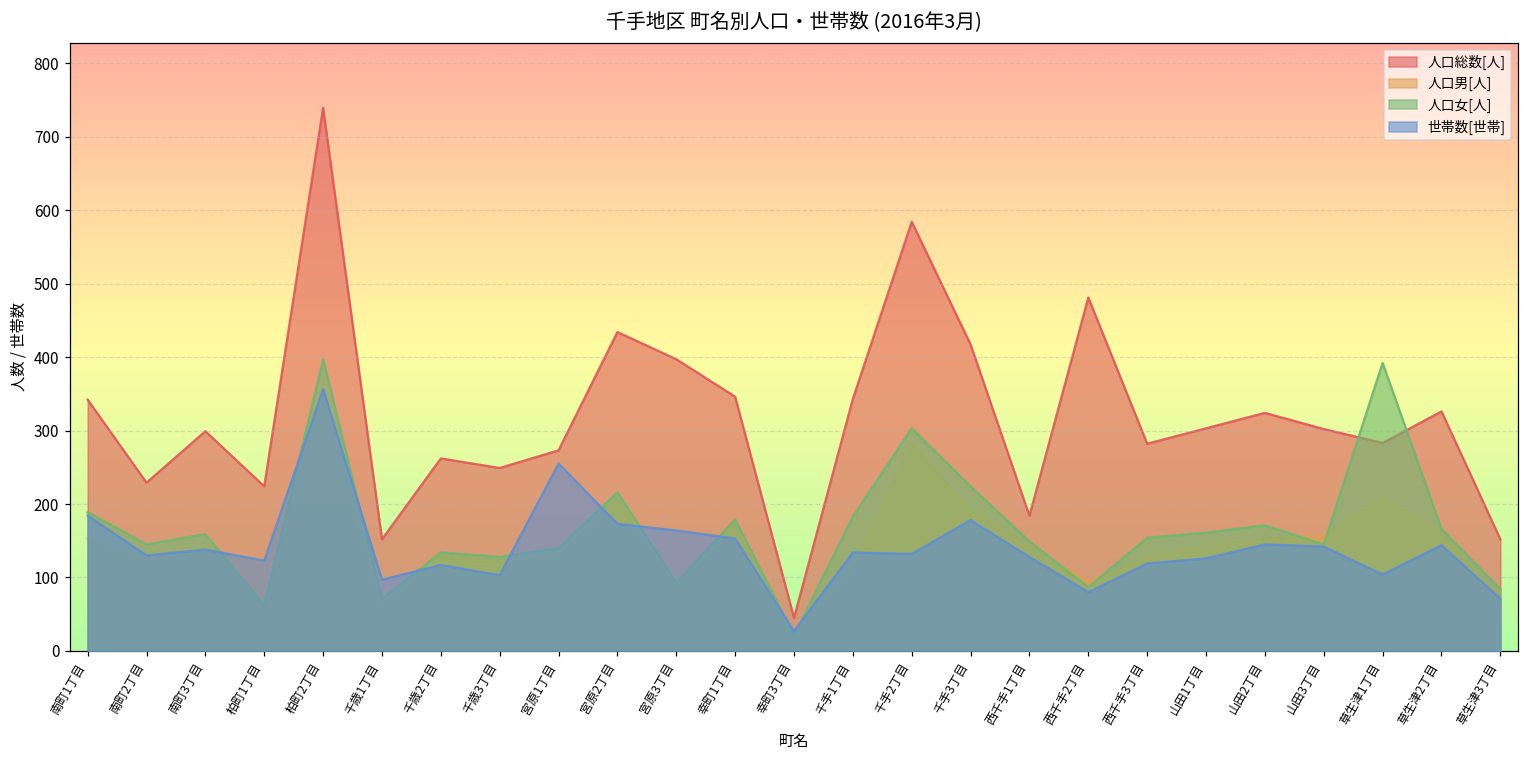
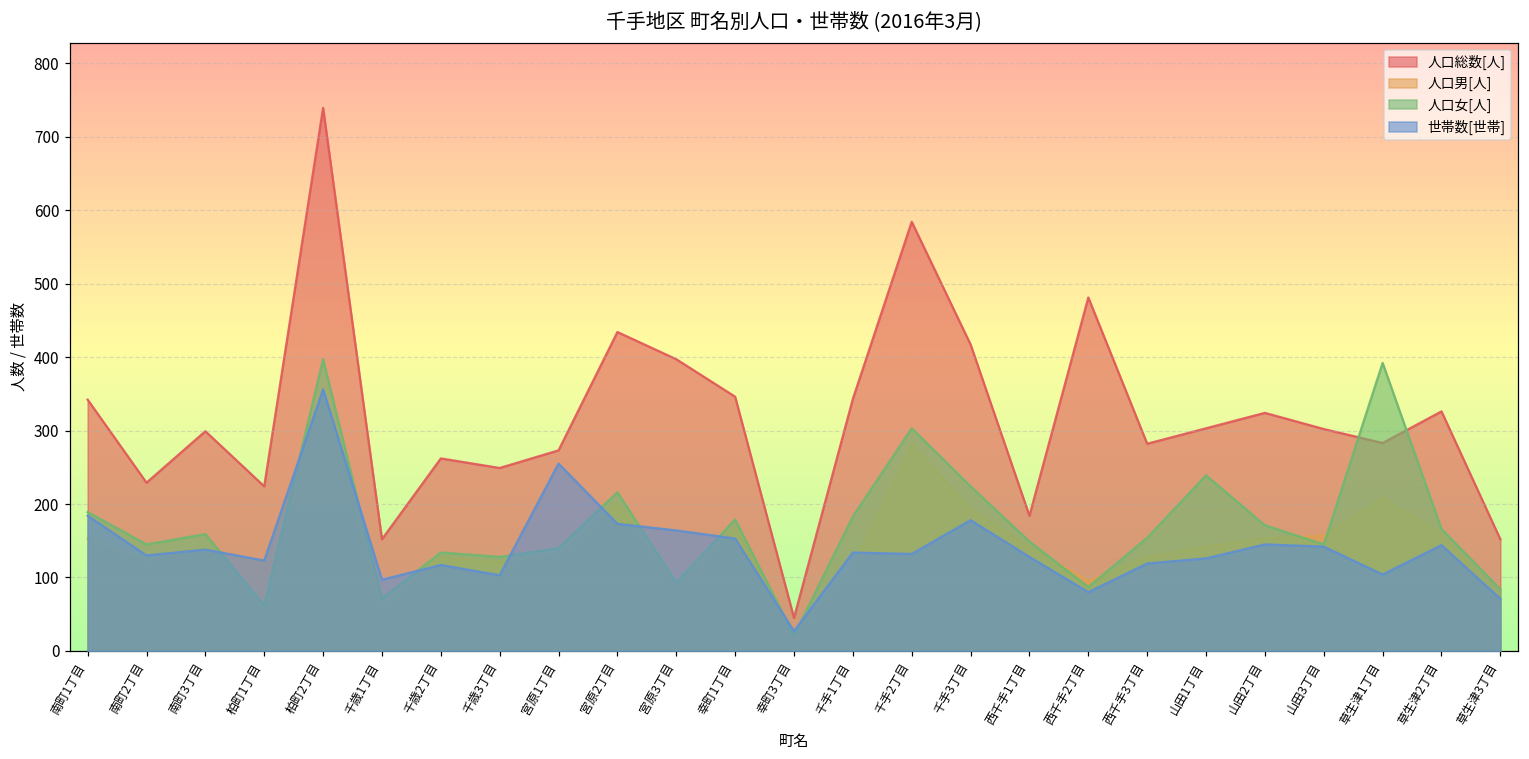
  {
    "人口総数[人]": {
      "南町1丁目": 340,
      "南町2丁目": 230,
      "南町3丁目": 300,
      "柏町1丁目": 220,
      "柏町2丁目": 740,
      "千歳1丁目": 150,
      "千歳2丁目": 260,
      "千歳3丁目": 250,
      "宮原1丁目": 270,
      "宮原2丁目": 430,
      "宮原3丁目": 400,
      "幸町1丁目": 350,
      "幸町3丁目": 50,
      "千手1丁目": 340,
      "千手2丁目": 580,
      "千手3丁目": 420,
      "西千手1丁目": 180,
      "西千手2丁目": 480,
      "西千手3丁目": 280,
      "山田1丁目": 300,
      "山田2丁目": 320,
      "山田3丁目": 300,
      "草生津1丁目": 280,
      "草生津2丁目": 330,
      "草生津3丁目": 150
    },
    "人口男[人]": {
      "南町1丁目": 150,
      "南町2丁目": 120,
      "柏町1丁目": 120,
      "柏町2丁目": 340,
      "千歳1丁目": 60,
      "千歳2丁目": 130,
      "千歳3丁目": 120,
      "宮原1丁目": 130,
      "宮原2丁目": 200,
      "幸町1丁目": 170,
      "千手1丁目": 110,
      "千手2丁目": 280,
      "千手3丁目": 190,
      "西千手1丁目": 140,
      "西千手2丁目": 100,
      "西千手3丁目": 130,
      "山田1丁目": 140,
      "山田2丁目": 150,
      "山田3丁目": 160,
      "草生津1丁目": 210,
      "草生津2丁目": 160
    },
    "人口女[人]": {
      "南町1丁目": 190,
      "南町2丁目": 150,
      "南町3丁目": 160,
      "柏町1丁目": 60,
      "柏町2丁目": 400,
      "千歳1丁目": 70,
      "千歳2丁目": 130,
      "千歳3丁目": 130,
      "宮原1丁目": 140,
      "宮原2丁目": 220,
      "幸町1丁目": 180,
      "千手1丁目": 180,
      "千手2丁目": 300,
      "千手3丁目": 220,
      "西千手1丁目": 150,
      "西千手2丁目": 90,
      "西千手3丁目": 150,
-     "山田1丁目": 160,
+     "山田1丁目": 240,
      "山田2丁目": 170,
      "草生津1丁目": 390,
      "草生津2丁目": 170,
      "草生津3丁目": 80
    },
    "世帯数[世帯]": {
      "南町1丁目": 180,
      "南町2丁目": 130,
      "柏町1丁目": 120,
      "柏町2丁目": 360,
      "千歳1丁目": 100,
      "千歳2丁目": 120,
      "千歳3丁目": 100,
      "宮原1丁目": 260,
      "宮原2丁目": 170,
      "宮原3丁目": 160,
      "幸町1丁目": 150,
      "千手1丁目": 130,
      "千手2丁目": 130,
      "千手3丁目": 180,
      "西千手1丁目": 130,
      "西千手2丁目": 80,
      "西千手3丁目": 120,
      "山田1丁目": 130,
      "山田2丁目": 150,
      "草生津1丁目": 100,
      "草生津2丁目": 140
    }
  }
